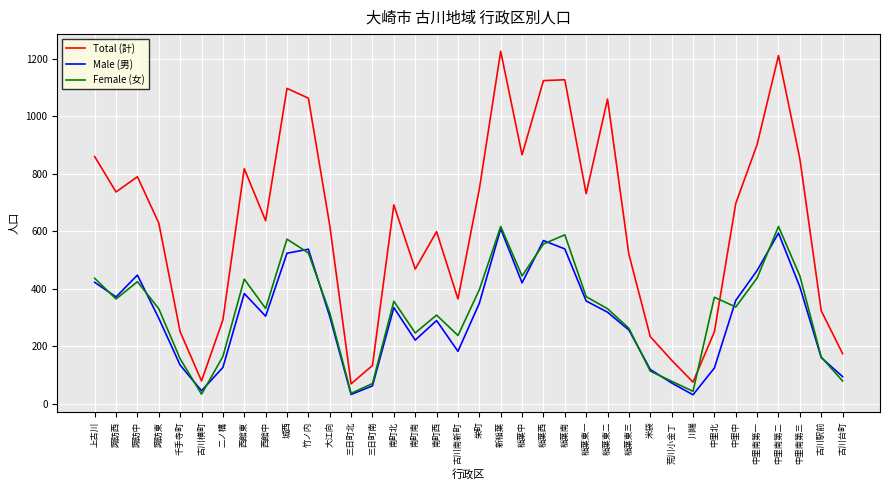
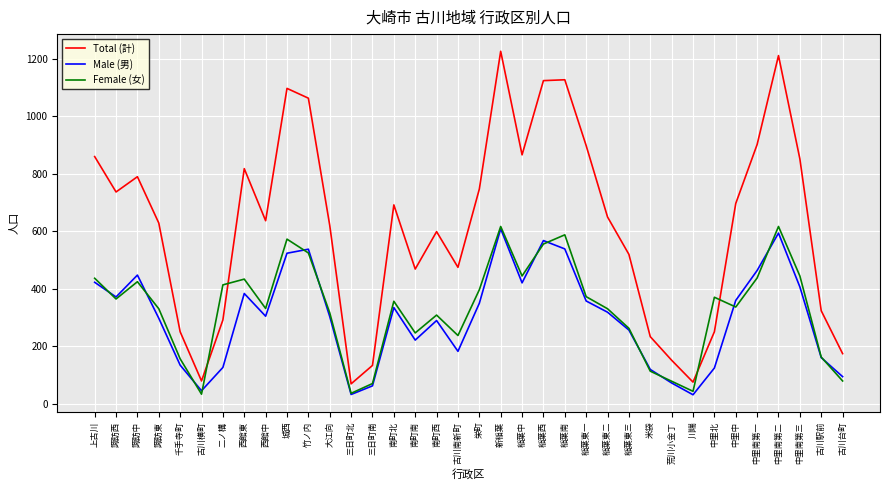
  {
    "Total (計)": {
      "上古川": 860,
      "諏訪西": 740,
      "諏訪中": 790,
      "諏訪東": 630,
      "千手寺町": 250,
      "古川横町": 80,
      "二ノ構": 290,
      "西館東": 820,
      "西館中": 640,
      "城西": 1100,
      "竹ノ内": 1060,
      "大江向": 620,
      "三日町北": 70,
      "三日町南": 130,
      "南町北": 690,
      "南町南": 470,
      "南町西": 600,
-     "古川南新町": 370,
+     "古川南新町": 480,
      "栄町": 750,
      "新稲葉": 1230,
      "稲葉中": 870,
      "稲葉西": 1120,
      "稲葉南": 1130,
-     "稲葉東一": 730,
-     "稲葉東二": 1060,
+     "稲葉東一": 900,
+     "稲葉東二": 650,
      "稲葉東三": 520,
      "米袋": 230,
      "荒川小金丁": 150,
      "川端": 80,
      "中里北": 250,
      "中里中": 700,
      "中里南第一": 900,
      "中里南第二": 1210,
      "中里南第三": 850,
      "古川駅前": 320,
      "古川台町": 180
    },
    "Male (男)": {
      "上古川": 420,
      "諏訪中": 450,
      "諏訪東": 300,
      "千手寺町": 140,
      "古川横町": 50,
      "二ノ構": 130,
      "西館東": 380,
      "西館中": 310,
      "城西": 520,
      "竹ノ内": 540,
      "大江向": 300,
      "南町北": 340,
      "南町南": 220,
      "南町西": 290,
      "古川南新町": 180,
      "栄町": 350,
      "稲葉中": 420,
      "稲葉西": 570,
      "稲葉南": 540,
      "稲葉東一": 360,
      "稲葉東二": 320,
      "川端": 30,
      "中里北": 130,
      "中里中": 360,
      "中里南第一": 460,
      "中里南第二": 590,
      "中里南第三": 410,
      "古川台町": 100
    },
    "Female (女)": {
      "上古川": 440,
      "諏訪中": 430,
      "諏訪東": 330,
      "千手寺町": 160,
      "古川横町": 30,
-     "二ノ構": 170,
+     "二ノ構": 410,
      "西館東": 430,
      "西館中": 330,
      "城西": 570,
      "竹ノ内": 530,
      "大江向": 320,
      "南町北": 360,
      "南町南": 250,
      "南町西": 310,
      "古川南新町": 240,
      "栄町": 400,
      "稲葉中": 450,
      "稲葉西": 560,
      "稲葉南": 590,
      "稲葉東一": 370,
      "稲葉東二": 330,
      "川端": 40,
      "中里北": 370,
      "中里中": 340,
      "中里南第一": 440,
      "中里南第二": 620,
      "中里南第三": 450,
      "古川台町": 80
    }
  }
